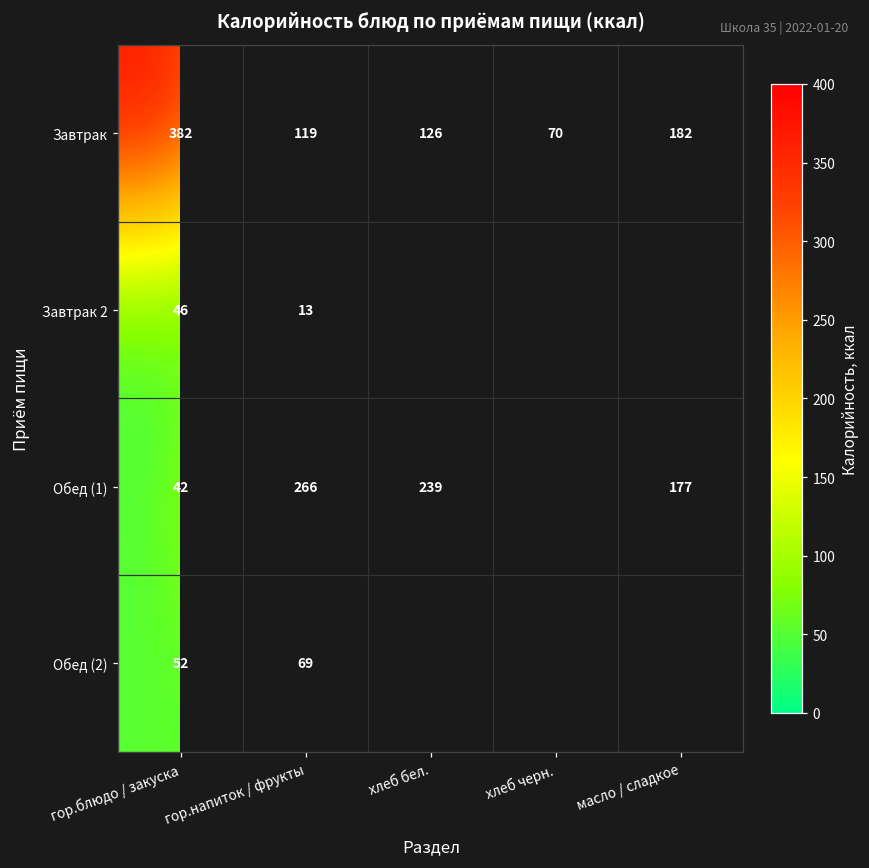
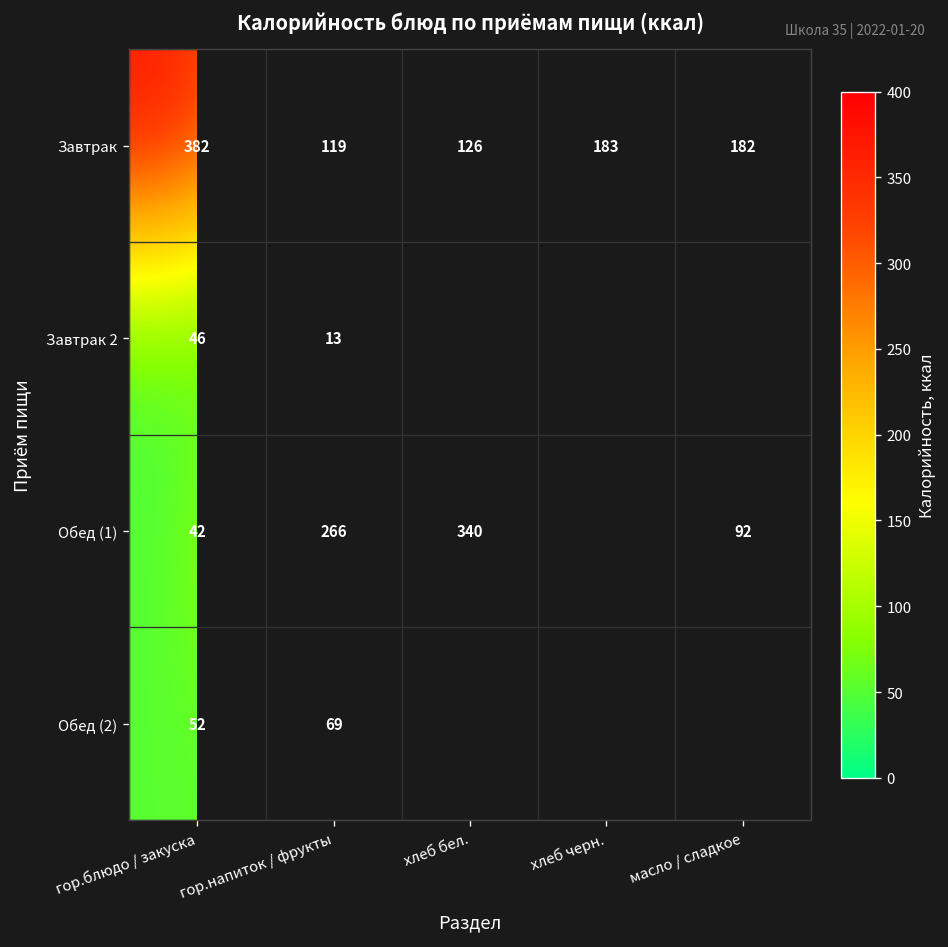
  {
    "Завтрак": {
      "гор.блюдо / закуска": 382,
      "гор.напиток / фрукты": 119,
      "хлеб бел.": 126,
-     "хлеб черн.": 70,
+     "хлеб черн.": 183,
      "масло / сладкое": 182
    },
    "Завтрак 2": {
      "гор.блюдо / закуска": 46,
      "гор.напиток / фрукты": 13
    },
    "Обед (1)": {
      "гор.блюдо / закуска": 42,
      "гор.напиток / фрукты": 266,
-     "хлеб бел.": 239,
-     "масло / сладкое": 177
+     "хлеб бел.": 340,
+     "масло / сладкое": 92
    },
    "Обед (2)": {
      "гор.блюдо / закуска": 52,
      "гор.напиток / фрукты": 69
    }
  }
